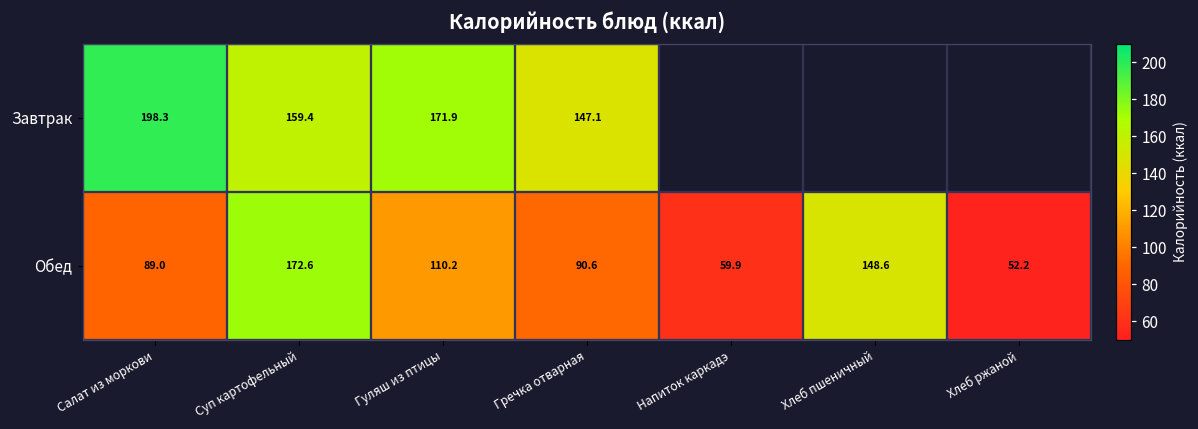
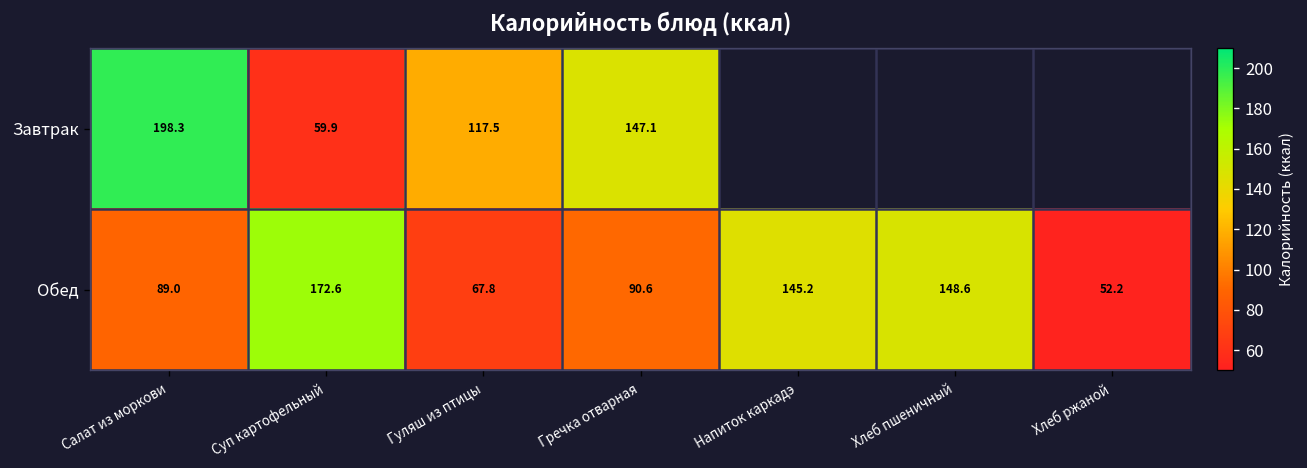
  {
    "Завтрак": {
      "Салат из моркови": 198.3,
-     "Суп картофельный": 159.4,
-     "Гуляш из птицы": 171.9,
+     "Суп картофельный": 59.9,
+     "Гуляш из птицы": 117.5,
      "Гречка отварная": 147.1
    },
    "Обед": {
      "Салат из моркови": 89.0,
      "Суп картофельный": 172.6,
-     "Гуляш из птицы": 110.2,
+     "Гуляш из птицы": 67.8,
      "Гречка отварная": 90.6,
-     "Напиток каркадэ": 59.9,
+     "Напиток каркадэ": 145.2,
      "Хлеб пшеничный": 148.6,
      "Хлеб ржаной": 52.2
    }
  }
